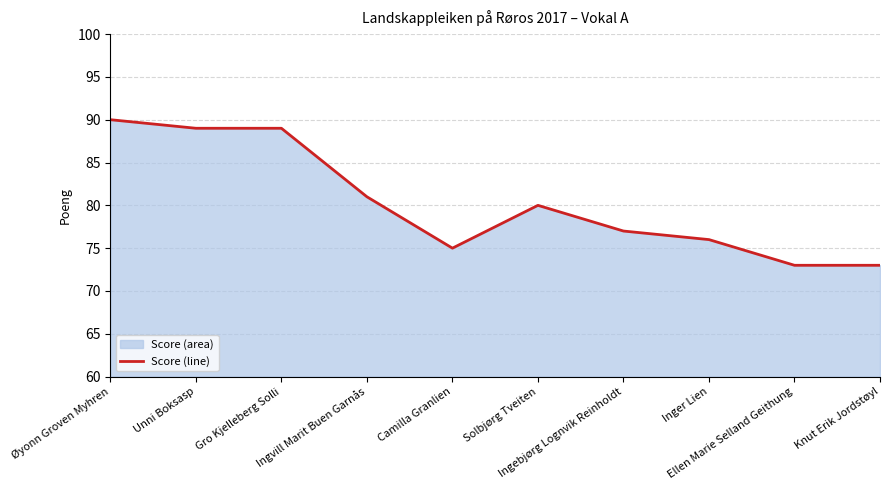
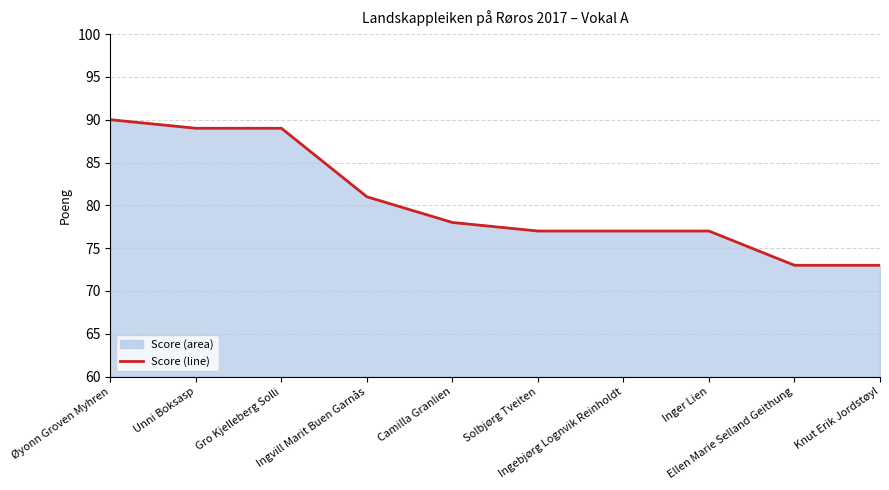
  {
    "Øyonn Groven Myhren": 90,
    "Unni Boksasp": 89,
    "Gro Kjelleberg Solli": 89,
    "Ingvill Marit Buen Garnås": 81,
-   "Camilla Granlien": 75,
-   "Solbjørg Tveiten": 80,
+   "Camilla Granlien": 78,
+   "Solbjørg Tveiten": 77,
    "Ingebjørg Lognvik Reinholdt": 77,
-   "Inger Lien": 76,
+   "Inger Lien": 77,
    "Ellen Marie Selland Geithung": 73,
    "Knut Erik Jordstøyl": 73
  }
